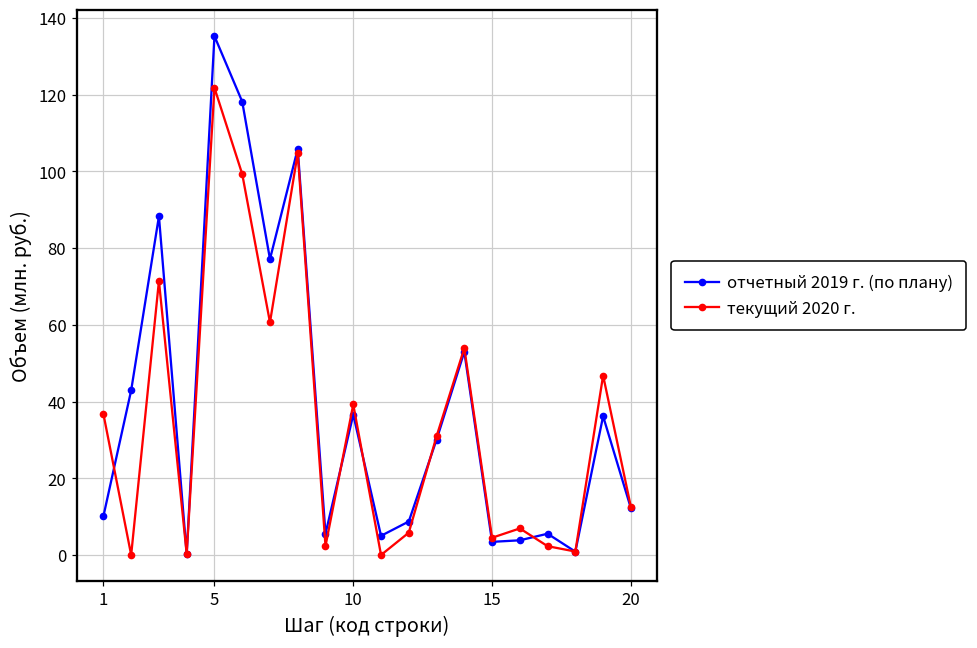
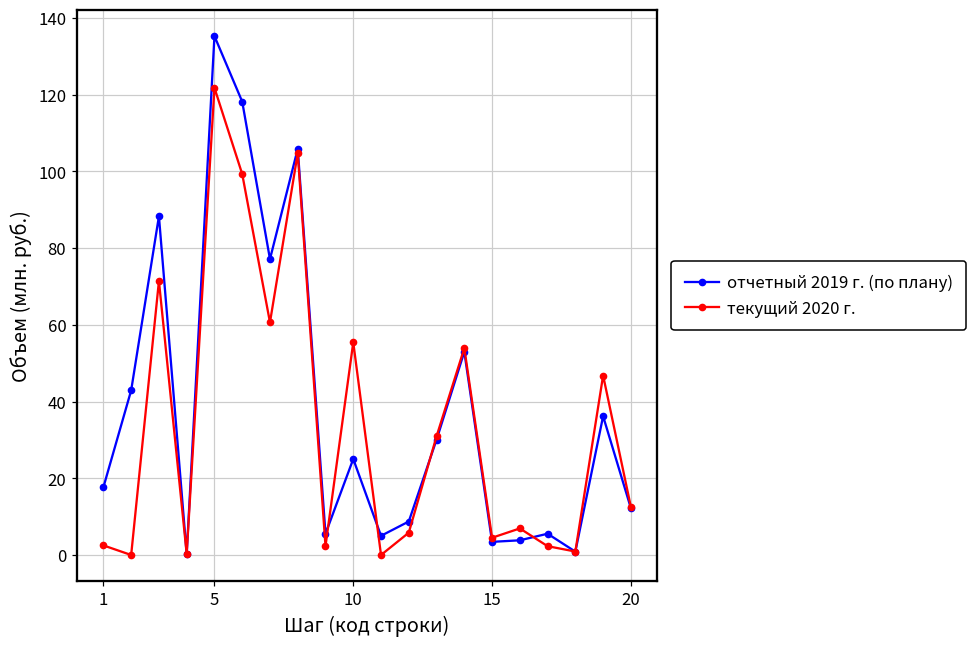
  {
    "отчетный 2019 г. (по плану)": {
-     "1": 10,
+     "1": 18,
      "5": 135,
-     "10": 37,
+     "10": 25,
      "15": 3
    },
    "текущий 2020 г.": {
-     "1": 37,
+     "1": 3,
      "5": 122,
-     "10": 39,
+     "10": 55,
      "15": 4
    }
  }
